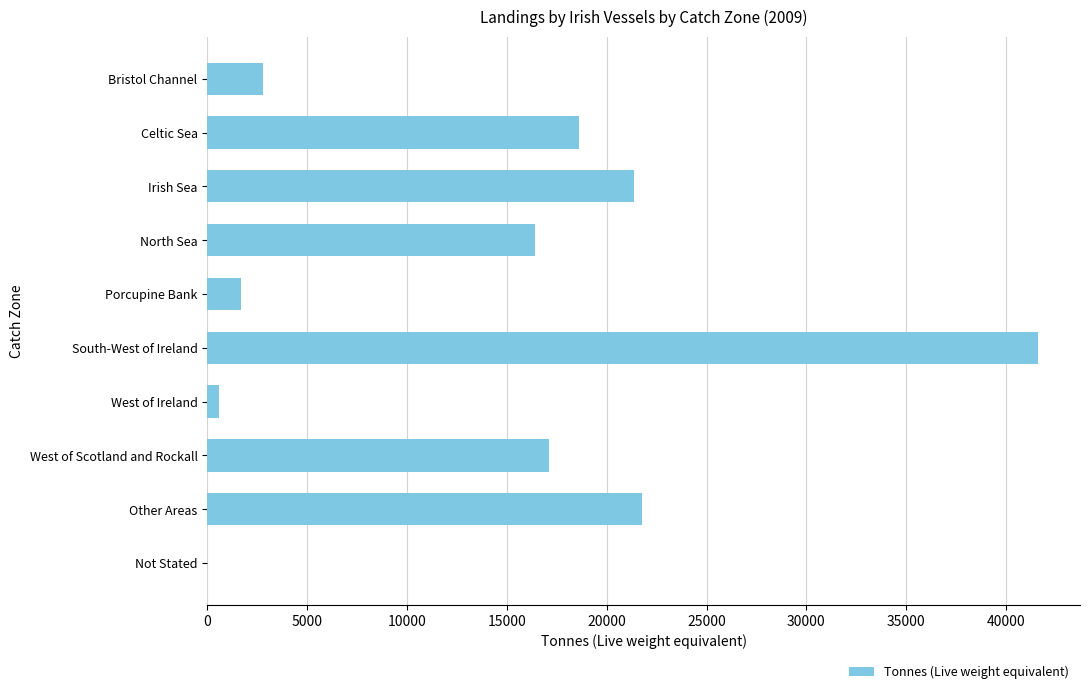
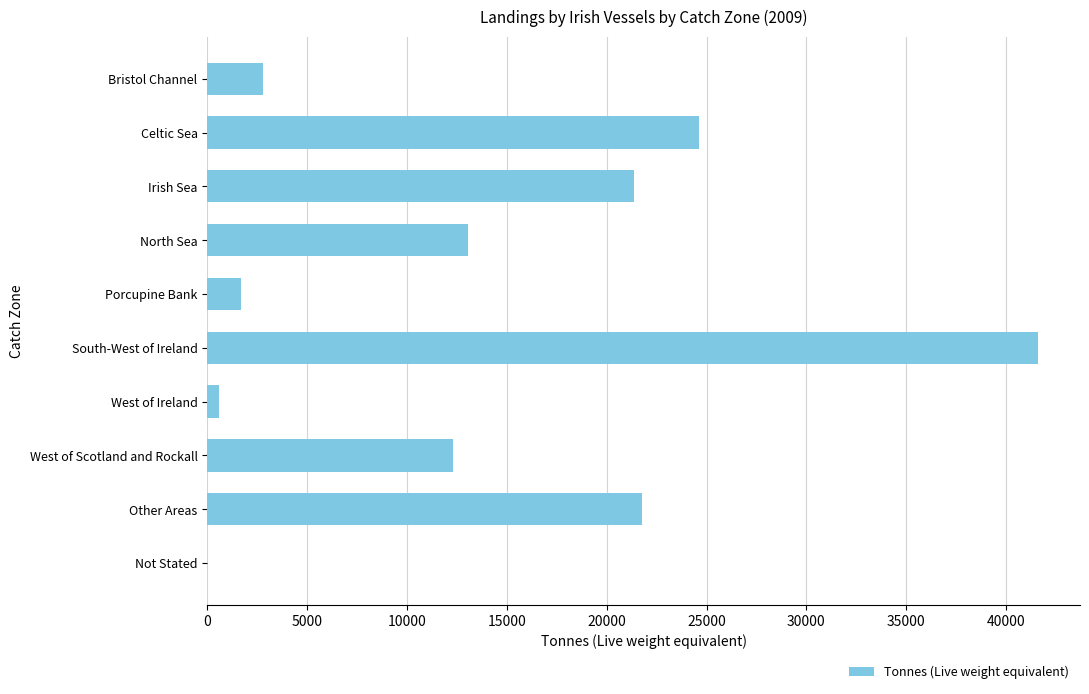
  {
    "Bristol Channel": 2800,
-   "Celtic Sea": 18600,
+   "Celtic Sea": 24600,
    "Irish Sea": 21400,
-   "North Sea": 16400,
+   "North Sea": 13000,
    "Porcupine Bank": 1700,
    "South-West of Ireland": 41600,
    "West of Ireland": 600,
-   "West of Scotland and Rockall": 17100,
+   "West of Scotland and Rockall": 12300,
    "Other Areas": 21800,
    "Not Stated": 0
  }
